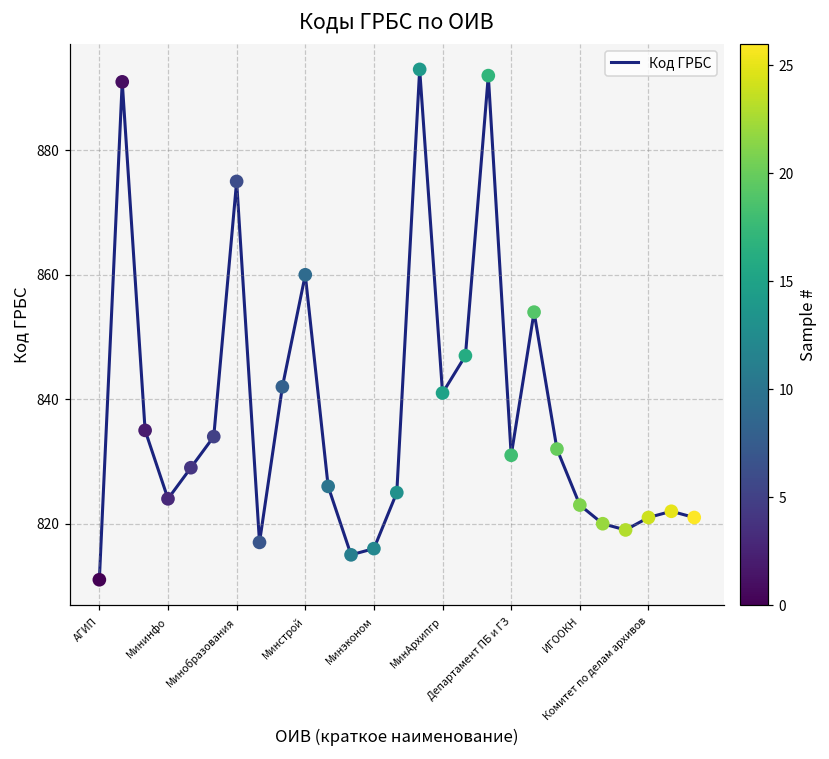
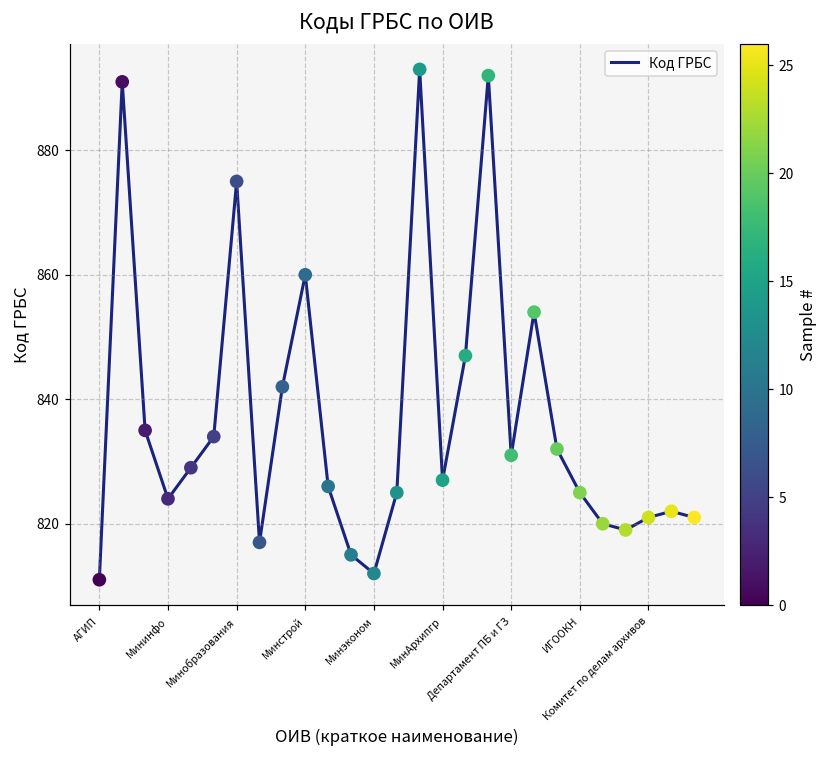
  {
    "АГИП": 811,
    "Мининфо": 824,
    "Минобразования": 875,
    "Минстрой": 860,
-   "Минэконом": 816,
-   "МинАрхипгр": 841,
+   "Минэконом": 812,
+   "МинАрхипгр": 827,
    "Департамент ПБ и ГЗ": 831,
-   "ИГООКН": 823,
+   "ИГООКН": 825,
    "Комитет по делам архивов": 821
  }
